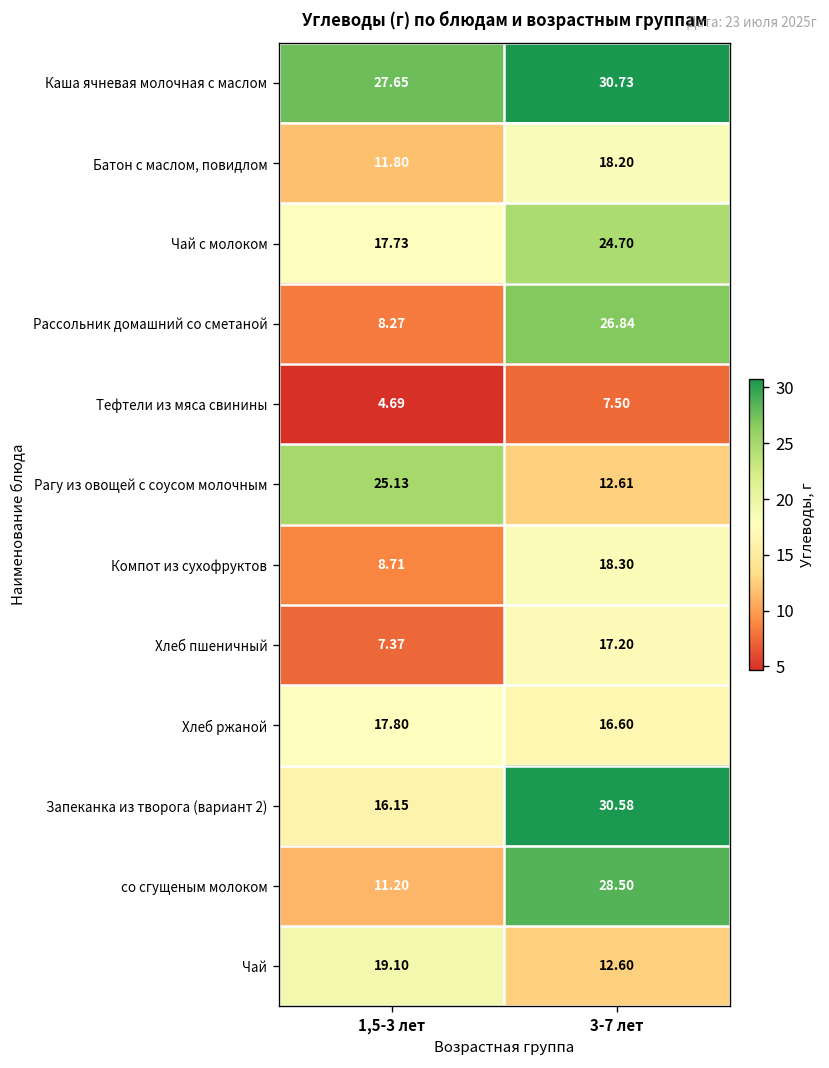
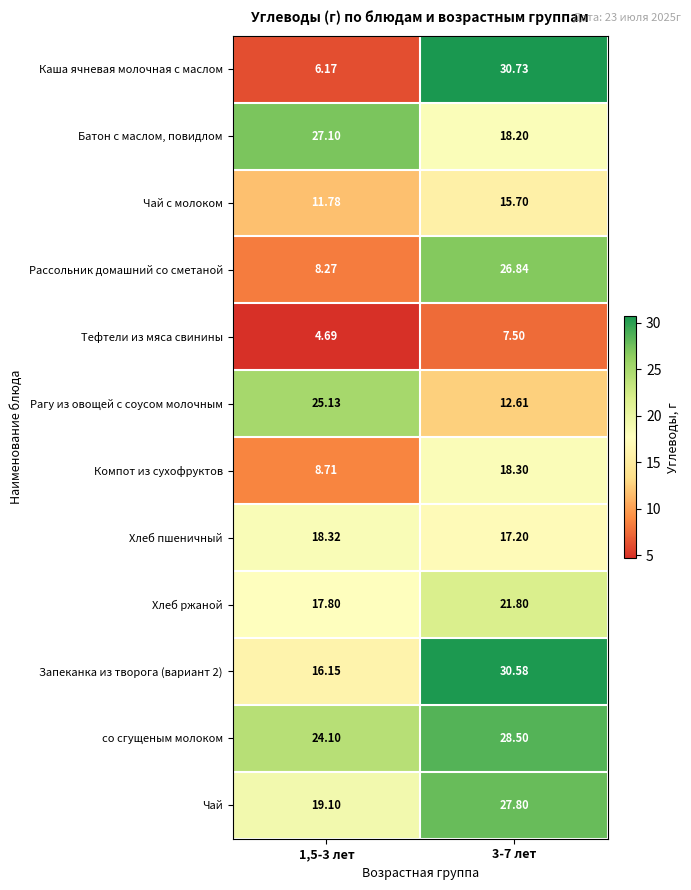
  {
    "Каша ячневая молочная с маслом": {
-     "1,5-3 лет": 27.65,
+     "1,5-3 лет": 6.17,
      "3-7 лет": 30.73
    },
    "Батон с маслом, повидлом": {
-     "1,5-3 лет": 11.80,
+     "1,5-3 лет": 27.10,
      "3-7 лет": 18.20
    },
    "Чай с молоком": {
-     "1,5-3 лет": 17.73,
-     "3-7 лет": 24.70
+     "1,5-3 лет": 11.78,
+     "3-7 лет": 15.70
    },
    "Рассольник домашний со сметаной": {
      "1,5-3 лет": 8.27,
      "3-7 лет": 26.84
    },
    "Тефтели из мяса свинины": {
      "1,5-3 лет": 4.69,
      "3-7 лет": 7.50
    },
    "Рагу из овощей с соусом молочным": {
      "1,5-3 лет": 25.13,
      "3-7 лет": 12.61
    },
    "Компот из сухофруктов": {
      "1,5-3 лет": 8.71,
      "3-7 лет": 18.30
    },
    "Хлеб пшеничный": {
-     "1,5-3 лет": 7.37,
+     "1,5-3 лет": 18.32,
      "3-7 лет": 17.20
    },
    "Хлеб ржаной": {
      "1,5-3 лет": 17.80,
-     "3-7 лет": 16.60
+     "3-7 лет": 21.80
    },
    "Запеканка из творога (вариант 2)": {
      "1,5-3 лет": 16.15,
      "3-7 лет": 30.58
    },
    "со сгущеным молоком": {
-     "1,5-3 лет": 11.20,
+     "1,5-3 лет": 24.10,
      "3-7 лет": 28.50
    },
    "Чай": {
      "1,5-3 лет": 19.10,
-     "3-7 лет": 12.60
+     "3-7 лет": 27.80
    }
  }
